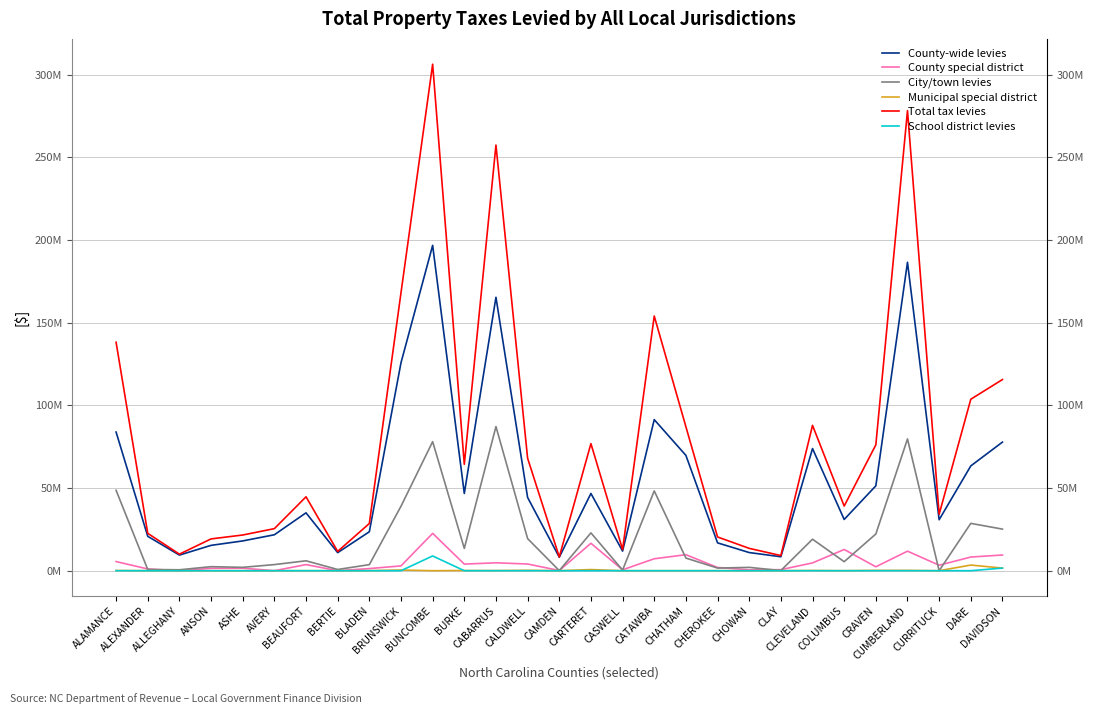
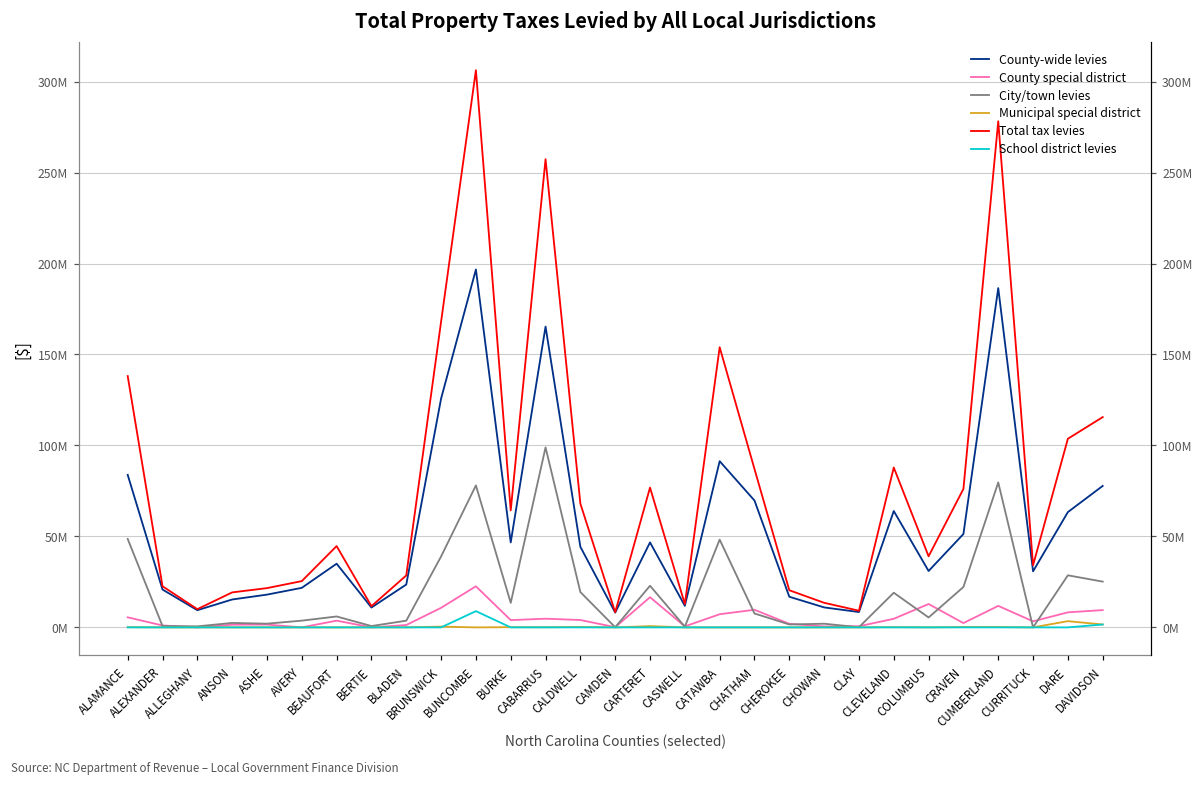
  {
    "County-wide levies": {
      "ALAMANCE": 84000000,
      "ALEXANDER": 21000000,
      "ANSON": 15000000,
      "ASHE": 18000000,
      "AVERY": 22000000,
      "BEAUFORT": 35000000,
      "BLADEN": 24000000,
      "BRUNSWICK": 126000000,
      "BUNCOMBE": 197000000,
      "BURKE": 47000000,
      "CABARRUS": 165000000,
      "CALDWELL": 44000000,
      "CARTERET": 47000000,
      "CATAWBA": 91000000,
      "CHATHAM": 70000000,
      "CHEROKEE": 17000000,
      "CHOWAN": 11000000,
-     "CLEVELAND": 74000000,
+     "CLEVELAND": 64000000,
      "COLUMBUS": 31000000,
      "CRAVEN": 51000000,
      "CUMBERLAND": 186000000,
      "CURRITUCK": 31000000,
      "DARE": 63000000,
      "DAVIDSON": 78000000
    },
    "County special district": {
      "ALAMANCE": 6000000,
      "BEAUFORT": 4000000,
-     "BRUNSWICK": 3000000,
+     "BRUNSWICK": 11000000,
      "BUNCOMBE": 23000000,
      "BURKE": 4000000,
      "CABARRUS": 5000000,
      "CALDWELL": 4000000,
      "CARTERET": 17000000,
      "CATAWBA": 7000000,
      "CHATHAM": 10000000,
      "CLEVELAND": 5000000,
      "COLUMBUS": 13000000,
      "CRAVEN": 2000000,
      "CUMBERLAND": 12000000,
      "CURRITUCK": 3000000,
      "DARE": 8000000,
      "DAVIDSON": 9000000
    },
    "City/town levies": {
      "ALAMANCE": 49000000,
      "AVERY": 4000000,
      "BEAUFORT": 6000000,
      "BLADEN": 4000000,
      "BRUNSWICK": 39000000,
      "BUNCOMBE": 78000000,
      "BURKE": 13000000,
-     "CABARRUS": 87000000,
+     "CABARRUS": 99000000,
      "CALDWELL": 19000000,
      "CARTERET": 23000000,
      "CATAWBA": 48000000,
      "CHATHAM": 8000000,
      "CLEVELAND": 19000000,
      "COLUMBUS": 5000000,
      "CRAVEN": 22000000,
      "CUMBERLAND": 80000000,
      "DARE": 29000000,
      "DAVIDSON": 25000000
    },
    "Municipal special district": {
      "BUNCOMBE": 0,
      "DARE": 3000000
    },
    "Total tax levies": {
      "ALAMANCE": 138000000,
      "ALEXANDER": 23000000,
      "ANSON": 19000000,
      "ASHE": 22000000,
      "AVERY": 25000000,
      "BEAUFORT": 45000000,
      "BLADEN": 29000000,
      "BRUNSWICK": 168000000,
      "BUNCOMBE": 306000000,
      "BURKE": 64000000,
      "CABARRUS": 257000000,
      "CALDWELL": 68000000,
      "CARTERET": 77000000,
      "CATAWBA": 154000000,
      "CHATHAM": 87000000,
      "CHEROKEE": 20000000,
      "CHOWAN": 14000000,
      "CLEVELAND": 88000000,
      "COLUMBUS": 39000000,
      "CRAVEN": 76000000,
      "CUMBERLAND": 278000000,
      "CURRITUCK": 34000000,
      "DARE": 104000000,
      "DAVIDSON": 116000000
    },
    "School district levies": {
      "BUNCOMBE": 9000000,
      "DARE": 0
    }
  }
